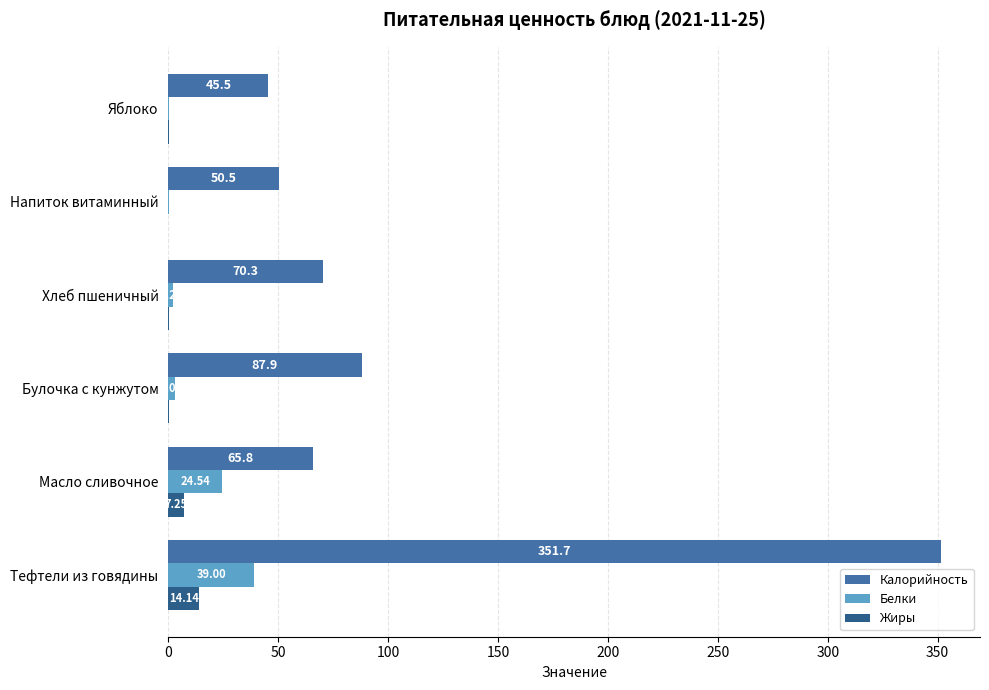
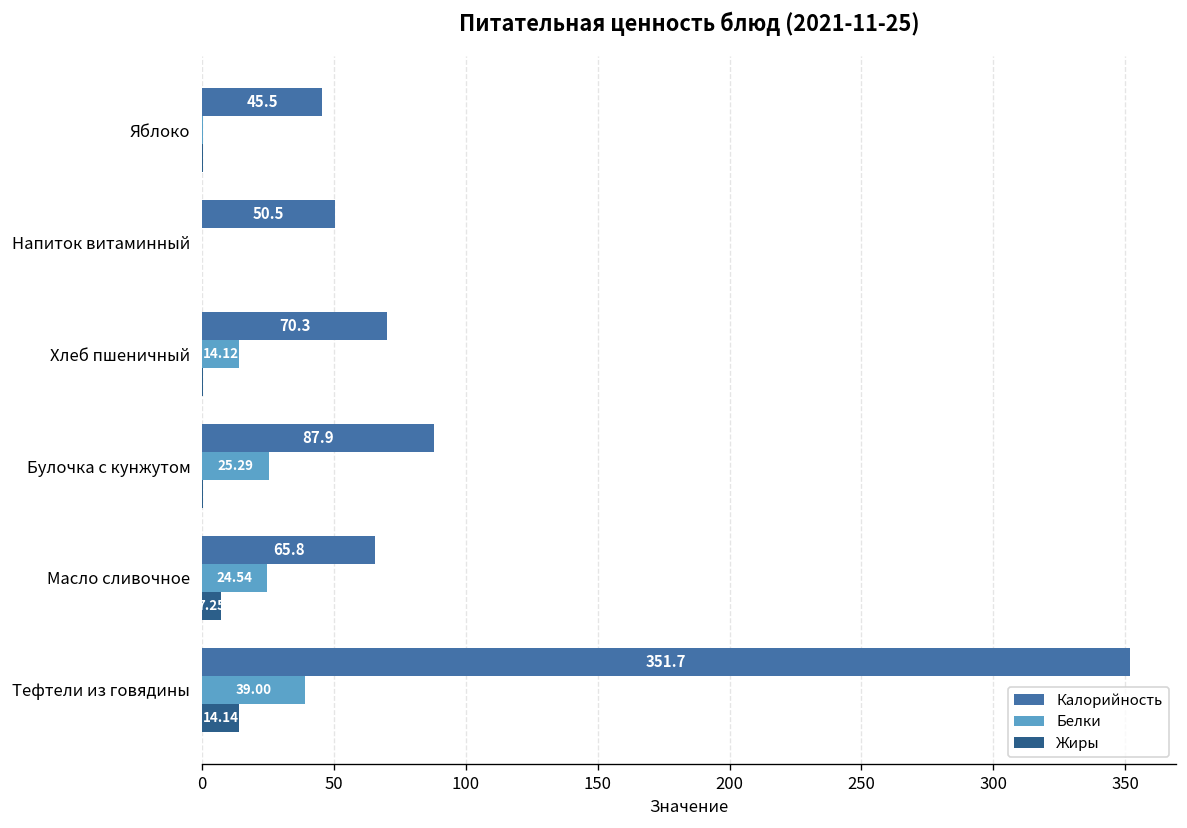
  {
    "Белки": {
-     "Хлеб пшеничный": 2,
-     "Булочка с кунжутом": 3
+     "Хлеб пшеничный": 14,
+     "Булочка с кунжутом": 25
    }
  }
